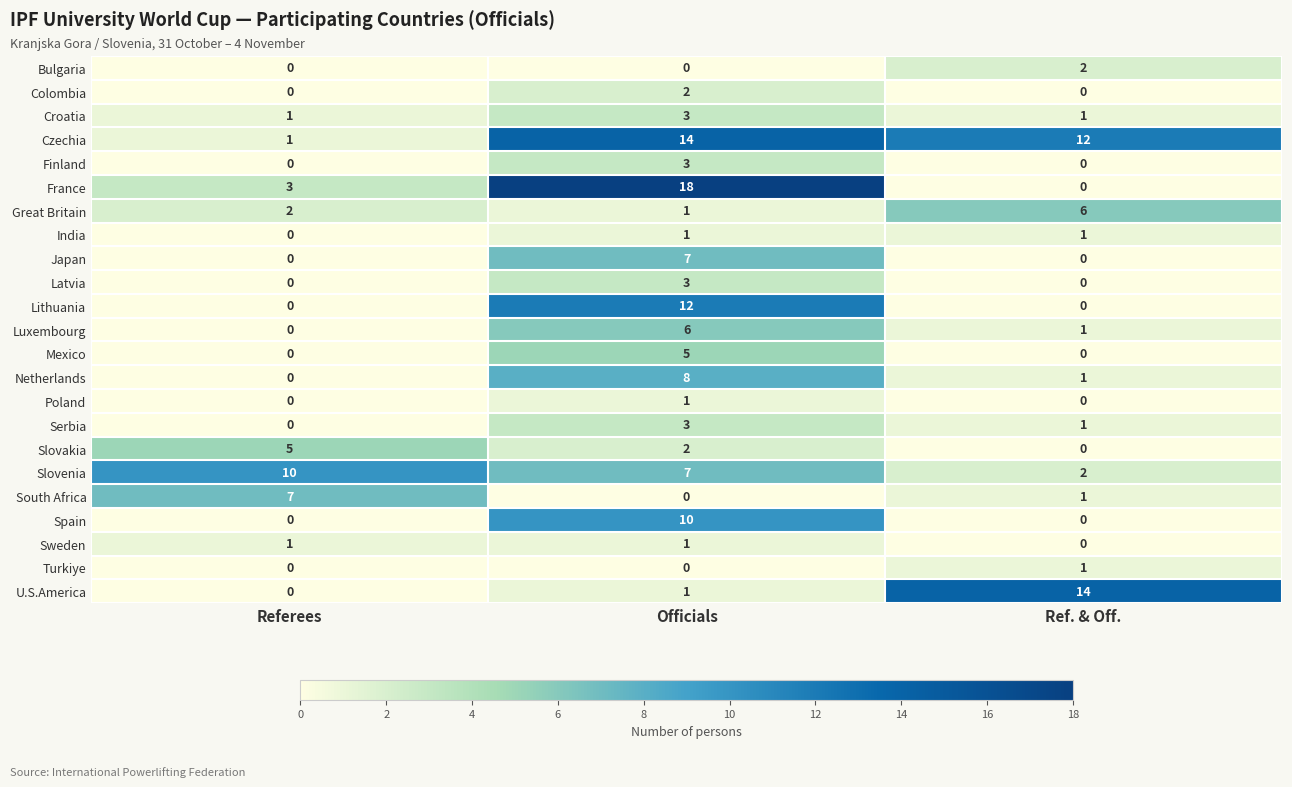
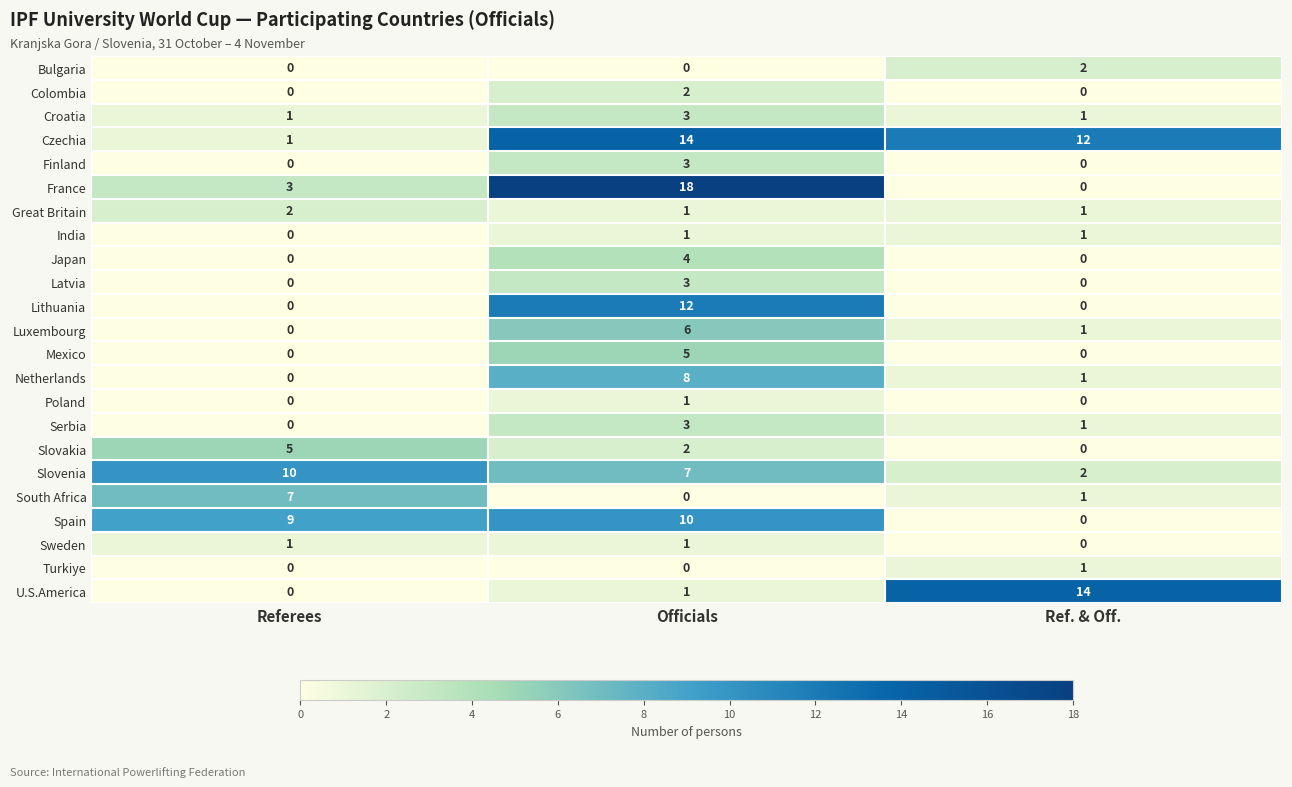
  {
    "Bulgaria": {
      "Referees": 0,
      "Officials": 0,
      "Ref. & Off.": 2
    },
    "Colombia": {
      "Referees": 0,
      "Officials": 2,
      "Ref. & Off.": 0
    },
    "Croatia": {
      "Referees": 1,
      "Officials": 3,
      "Ref. & Off.": 1
    },
    "Czechia": {
      "Referees": 1,
      "Officials": 14,
      "Ref. & Off.": 12
    },
    "Finland": {
      "Referees": 0,
      "Officials": 3,
      "Ref. & Off.": 0
    },
    "France": {
      "Referees": 3,
      "Officials": 18,
      "Ref. & Off.": 0
    },
    "Great Britain": {
      "Referees": 2,
      "Officials": 1,
-     "Ref. & Off.": 6
+     "Ref. & Off.": 1
    },
    "India": {
      "Referees": 0,
      "Officials": 1,
      "Ref. & Off.": 1
    },
    "Japan": {
      "Referees": 0,
-     "Officials": 7,
+     "Officials": 4,
      "Ref. & Off.": 0
    },
    "Latvia": {
      "Referees": 0,
      "Officials": 3,
      "Ref. & Off.": 0
    },
    "Lithuania": {
      "Referees": 0,
      "Officials": 12,
      "Ref. & Off.": 0
    },
    "Luxembourg": {
      "Referees": 0,
      "Officials": 6,
      "Ref. & Off.": 1
    },
    "Mexico": {
      "Referees": 0,
      "Officials": 5,
      "Ref. & Off.": 0
    },
    "Netherlands": {
      "Referees": 0,
      "Officials": 8,
      "Ref. & Off.": 1
    },
    "Poland": {
      "Referees": 0,
      "Officials": 1,
      "Ref. & Off.": 0
    },
    "Serbia": {
      "Referees": 0,
      "Officials": 3,
      "Ref. & Off.": 1
    },
    "Slovakia": {
      "Referees": 5,
      "Officials": 2,
      "Ref. & Off.": 0
    },
    "Slovenia": {
      "Referees": 10,
      "Officials": 7,
      "Ref. & Off.": 2
    },
    "South Africa": {
      "Referees": 7,
      "Officials": 0,
      "Ref. & Off.": 1
    },
    "Spain": {
-     "Referees": 0,
+     "Referees": 9,
      "Officials": 10,
      "Ref. & Off.": 0
    },
    "Sweden": {
      "Referees": 1,
      "Officials": 1,
      "Ref. & Off.": 0
    },
    "Turkiye": {
      "Referees": 0,
      "Officials": 0,
      "Ref. & Off.": 1
    },
    "U.S.America": {
      "Referees": 0,
      "Officials": 1,
      "Ref. & Off.": 14
    }
  }
